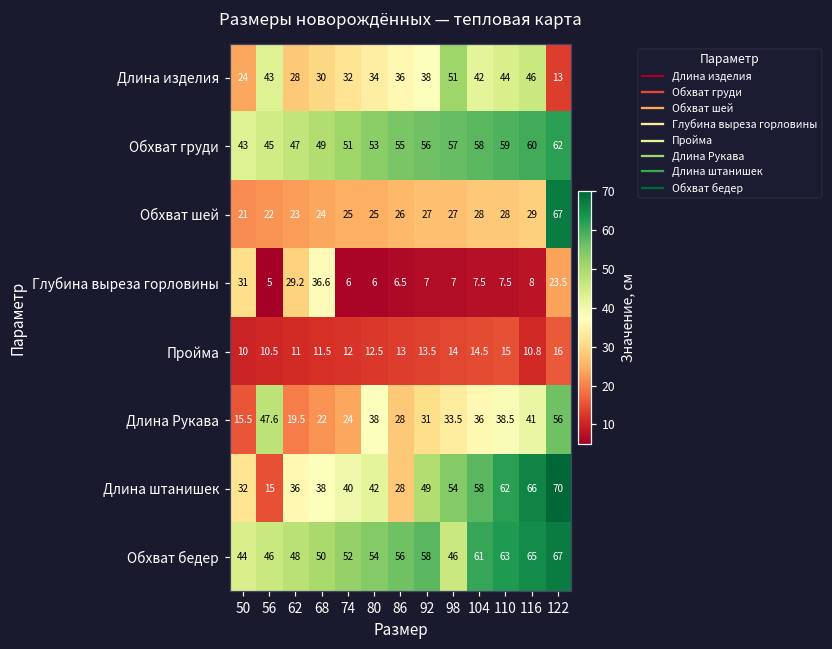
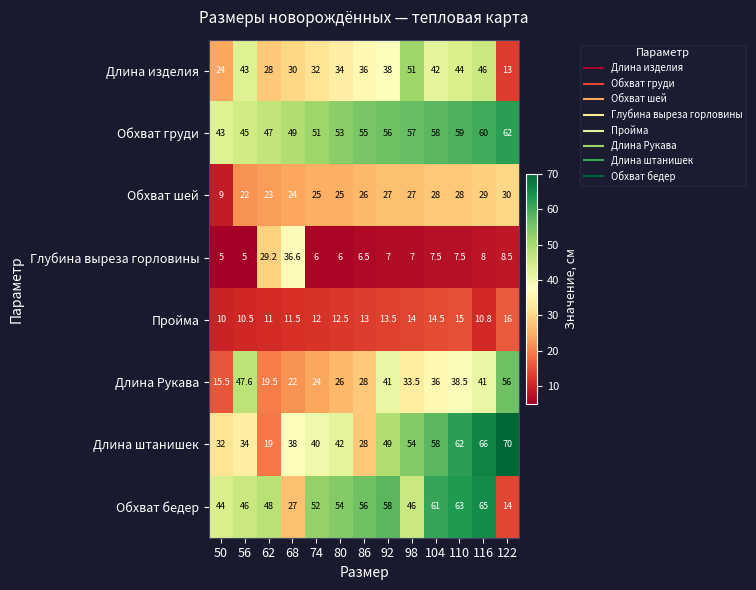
  {
    "Длина изделия": {
      "50": 24,
      "56": 43,
      "62": 28,
      "68": 30,
      "74": 32,
      "80": 34,
      "86": 36,
      "92": 38,
      "98": 51,
      "104": 42,
      "110": 44,
      "116": 46,
      "122": 13
    },
    "Обхват груди": {
      "50": 43,
      "56": 45,
      "62": 47,
      "68": 49,
      "74": 51,
      "80": 53,
      "86": 55,
      "92": 56,
      "98": 57,
      "104": 58,
      "110": 59,
      "116": 60,
      "122": 62
    },
    "Обхват шей": {
-     "50": 21,
+     "50": 9,
      "56": 22,
      "62": 23,
      "68": 24,
      "74": 25,
      "80": 25,
      "86": 26,
      "92": 27,
      "98": 27,
      "104": 28,
      "110": 28,
      "116": 29,
-     "122": 67
+     "122": 30
    },
    "Глубина выреза горловины": {
-     "50": 31,
+     "50": 5,
      "56": 5,
      "62": 29.2,
      "68": 36.6,
      "74": 6,
      "80": 6,
      "86": 6.5,
      "92": 7,
      "98": 7,
      "104": 7.5,
      "110": 7.5,
      "116": 8,
-     "122": 23.5
+     "122": 8.5
    },
    "Пройма": {
      "50": 10,
      "56": 10.5,
      "62": 11,
      "68": 11.5,
      "74": 12,
      "80": 12.5,
      "86": 13,
      "92": 13.5,
      "98": 14,
      "104": 14.5,
      "110": 15,
      "116": 10.8,
      "122": 16
    },
    "Длина Рукава": {
      "50": 15.5,
      "56": 47.6,
      "62": 19.5,
      "68": 22,
      "74": 24,
-     "80": 38,
+     "80": 26,
      "86": 28,
-     "92": 31,
+     "92": 41,
      "98": 33.5,
      "104": 36,
      "110": 38.5,
      "116": 41,
      "122": 56
    },
    "Длина штанишек": {
      "50": 32,
-     "56": 15,
-     "62": 36,
+     "56": 34,
+     "62": 19,
      "68": 38,
      "74": 40,
      "80": 42,
      "86": 28,
      "92": 49,
      "98": 54,
      "104": 58,
      "110": 62,
      "116": 66,
      "122": 70
    },
    "Обхват бедер": {
      "50": 44,
      "56": 46,
      "62": 48,
-     "68": 50,
+     "68": 27,
      "74": 52,
      "80": 54,
      "86": 56,
      "92": 58,
      "98": 46,
      "104": 61,
      "110": 63,
      "116": 65,
-     "122": 67
+     "122": 14
    }
  }
